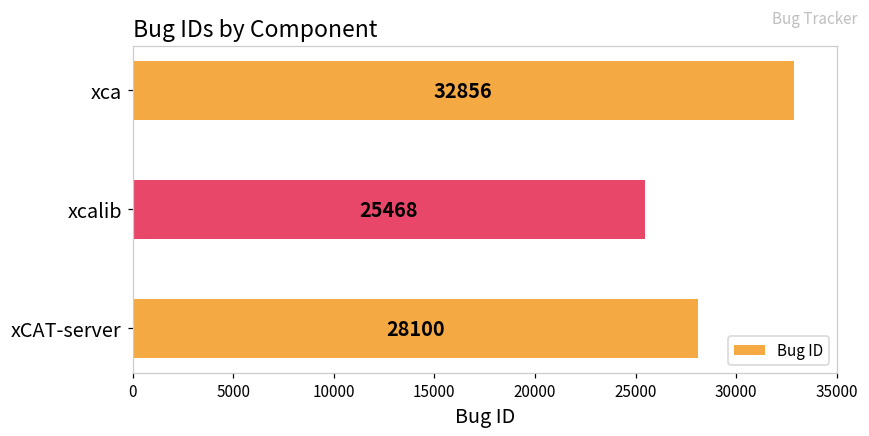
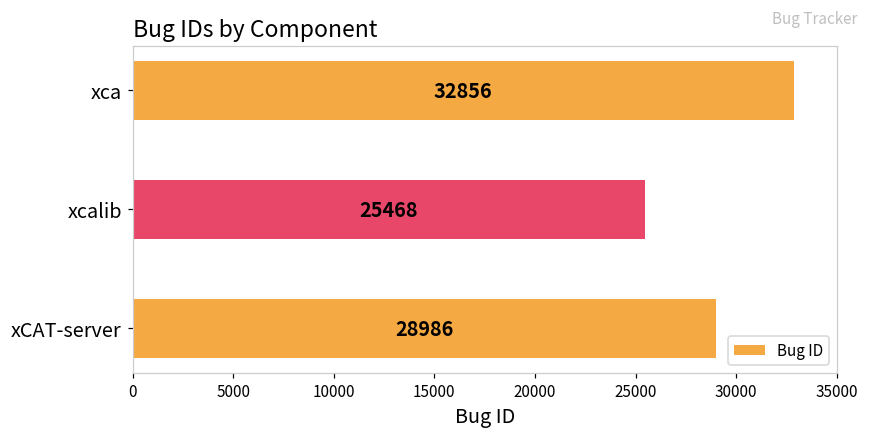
  {
    "xca": 32856,
    "xcalib": 25468,
-   "xCAT-server": 28100
+   "xCAT-server": 28986
  }
